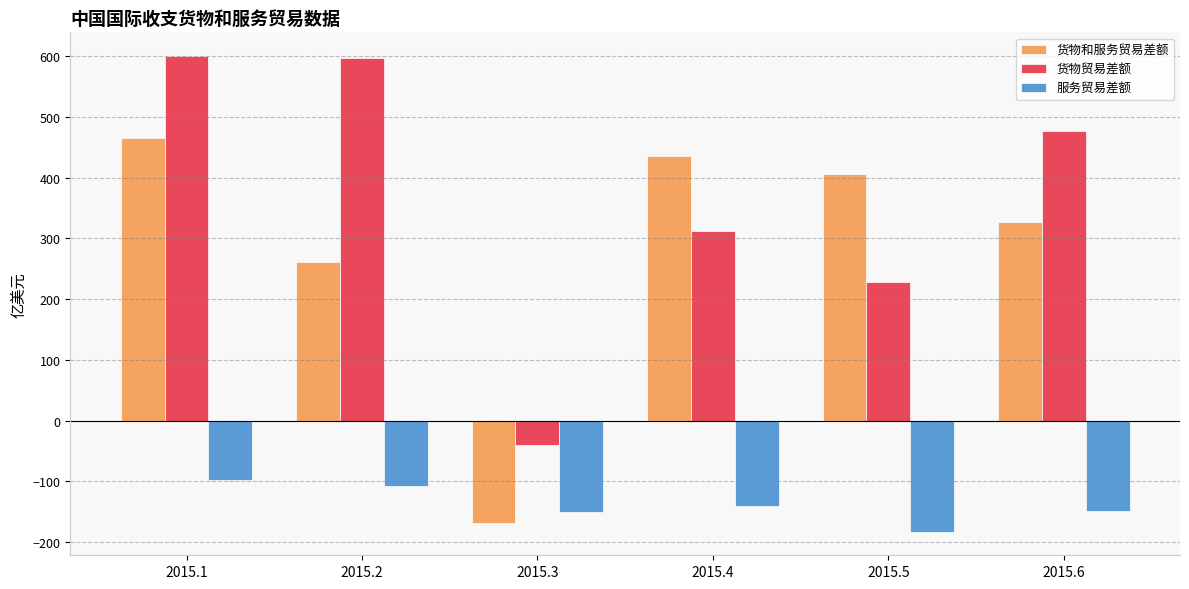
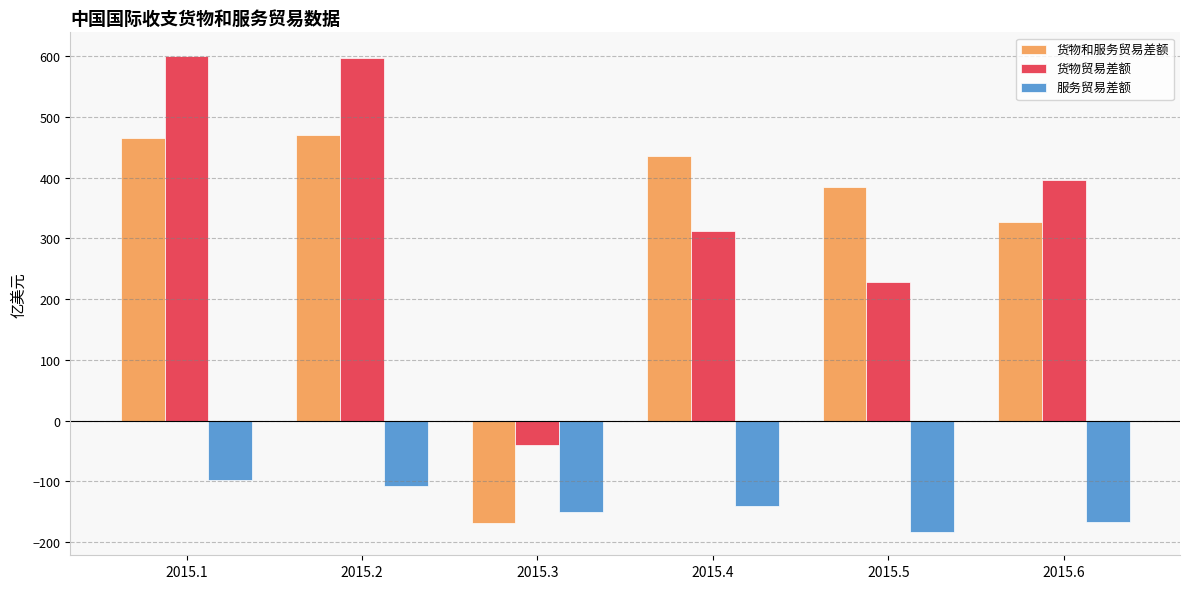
  {
    "货物和服务贸易差额": {
      "2015.1": 470,
-     "2015.2": 260,
+     "2015.2": 470,
      "2015.3": -170,
      "2015.4": 430,
-     "2015.5": 410,
+     "2015.5": 380,
      "2015.6": 330
    },
    "货物贸易差额": {
      "2015.1": 600,
      "2015.2": 600,
      "2015.3": -40,
      "2015.4": 310,
      "2015.5": 230,
-     "2015.6": 480
+     "2015.6": 400
    },
    "服务贸易差额": {
      "2015.1": -100,
      "2015.2": -110,
      "2015.3": -150,
      "2015.4": -140,
      "2015.5": -180,
-     "2015.6": -150
+     "2015.6": -170
    }
  }
